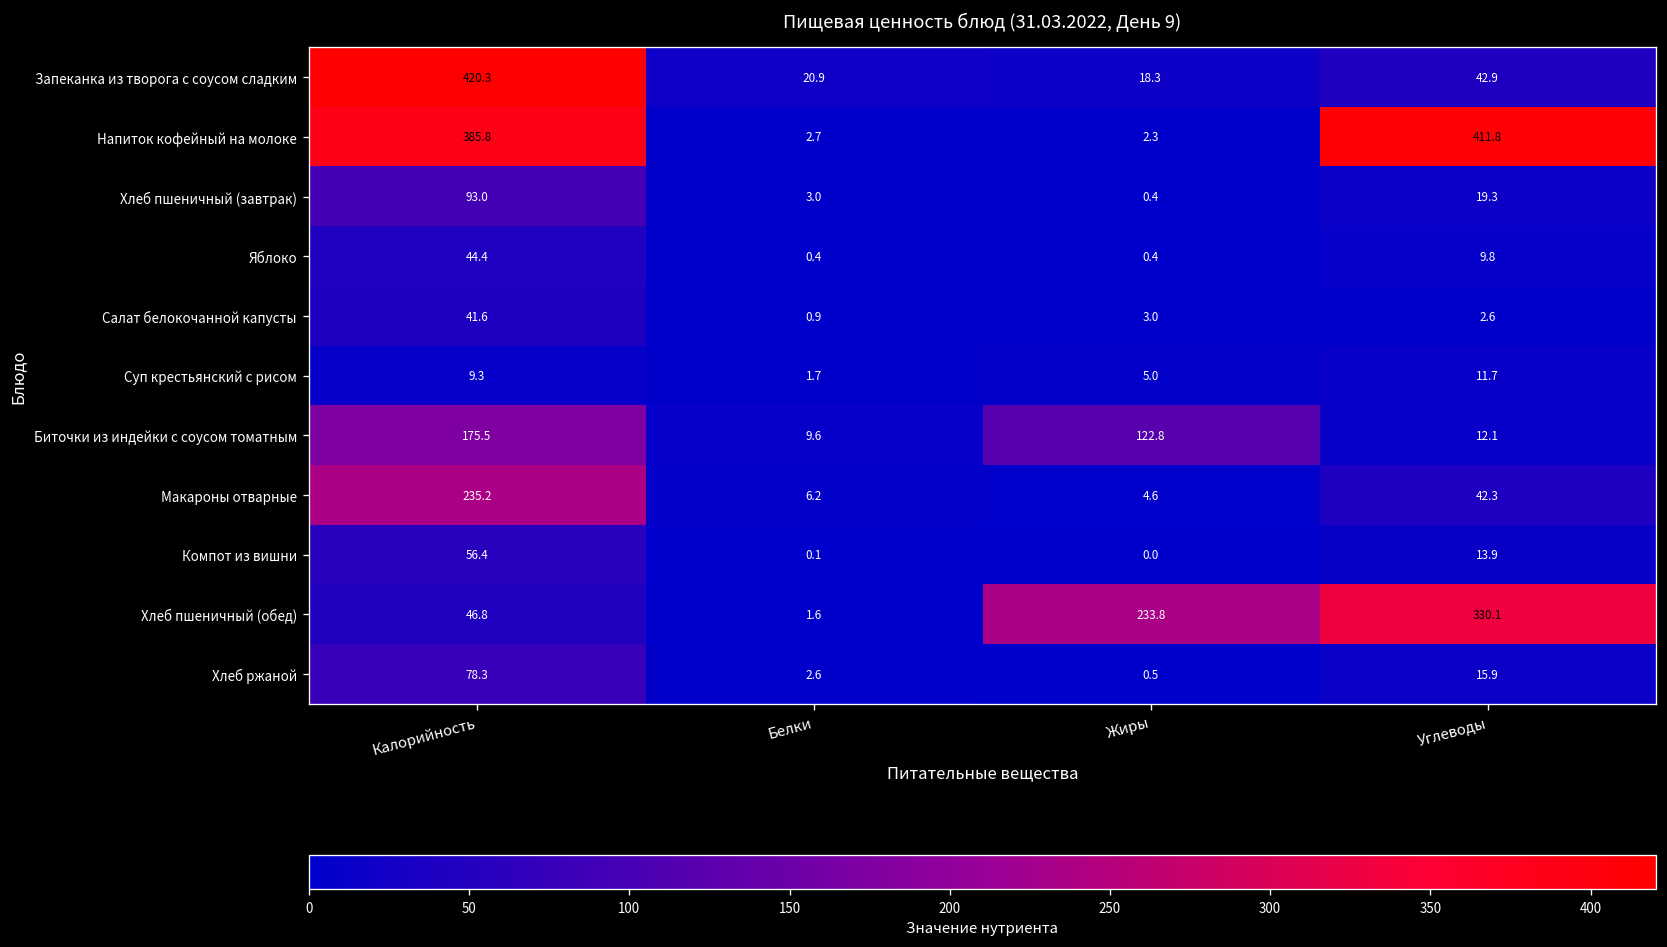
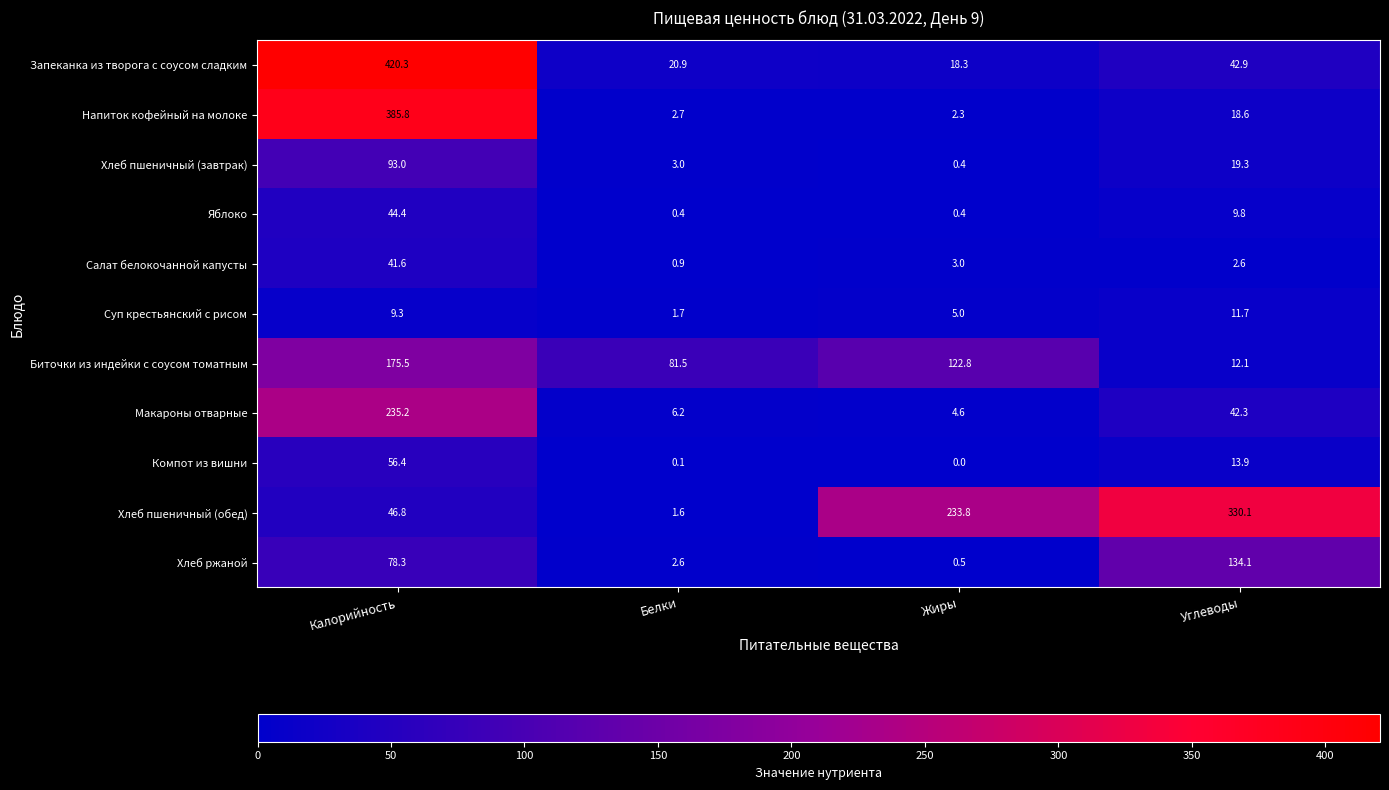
  {
    "Запеканка из творога с соусом сладким": {
      "Калорийность": 420.3,
      "Белки": 20.9,
      "Жиры": 18.3,
      "Углеводы": 42.9
    },
    "Напиток кофейный на молоке": {
      "Калорийность": 385.8,
      "Белки": 2.7,
      "Жиры": 2.3,
-     "Углеводы": 411.8
+     "Углеводы": 18.6
    },
    "Хлеб пшеничный (завтрак)": {
      "Калорийность": 93.0,
      "Белки": 3.0,
      "Жиры": 0.4,
      "Углеводы": 19.3
    },
    "Яблоко": {
      "Калорийность": 44.4,
      "Белки": 0.4,
      "Жиры": 0.4,
      "Углеводы": 9.8
    },
    "Салат белокочанной капусты": {
      "Калорийность": 41.6,
      "Белки": 0.9,
      "Жиры": 3.0,
      "Углеводы": 2.6
    },
    "Суп крестьянский с рисом": {
      "Калорийность": 9.3,
      "Белки": 1.7,
      "Жиры": 5.0,
      "Углеводы": 11.7
    },
    "Биточки из индейки с соусом томатным": {
      "Калорийность": 175.5,
-     "Белки": 9.6,
+     "Белки": 81.5,
      "Жиры": 122.8,
      "Углеводы": 12.1
    },
    "Макароны отварные": {
      "Калорийность": 235.2,
      "Белки": 6.2,
      "Жиры": 4.6,
      "Углеводы": 42.3
    },
    "Компот из вишни": {
      "Калорийность": 56.4,
      "Белки": 0.1,
      "Жиры": 0.0,
      "Углеводы": 13.9
    },
    "Хлеб пшеничный (обед)": {
      "Калорийность": 46.8,
      "Белки": 1.6,
      "Жиры": 233.8,
      "Углеводы": 330.1
    },
    "Хлеб ржаной": {
      "Калорийность": 78.3,
      "Белки": 2.6,
      "Жиры": 0.5,
-     "Углеводы": 15.9
+     "Углеводы": 134.1
    }
  }
